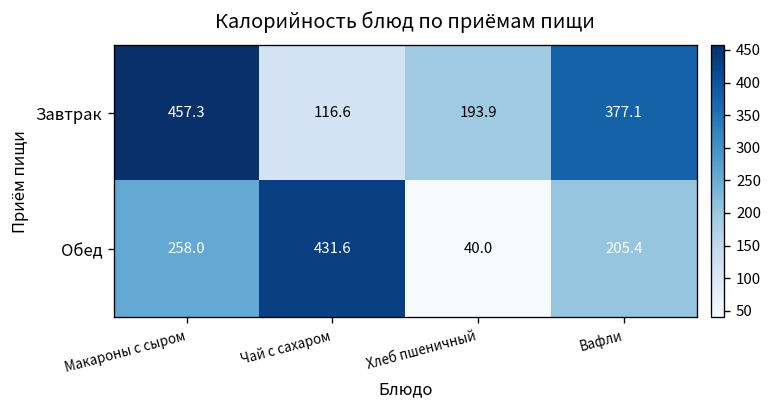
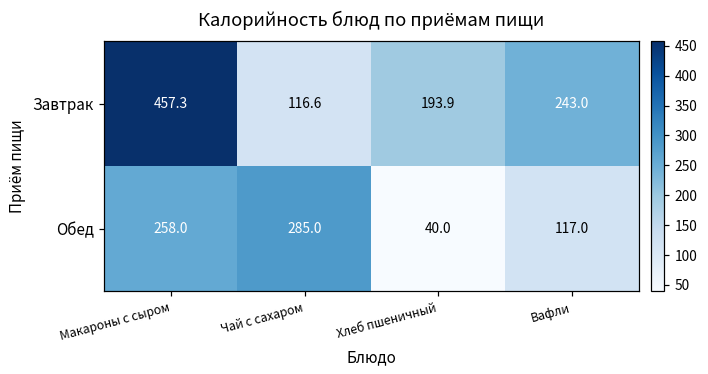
  {
    "Завтрак": {
      "Макароны с сыром": 457.3,
      "Чай с сахаром": 116.6,
      "Хлеб пшеничный": 193.9,
-     "Вафли": 377.1
+     "Вафли": 243.0
    },
    "Обед": {
      "Макароны с сыром": 258.0,
-     "Чай с сахаром": 431.6,
+     "Чай с сахаром": 285.0,
      "Хлеб пшеничный": 40.0,
-     "Вафли": 205.4
+     "Вафли": 117.0
    }
  }
